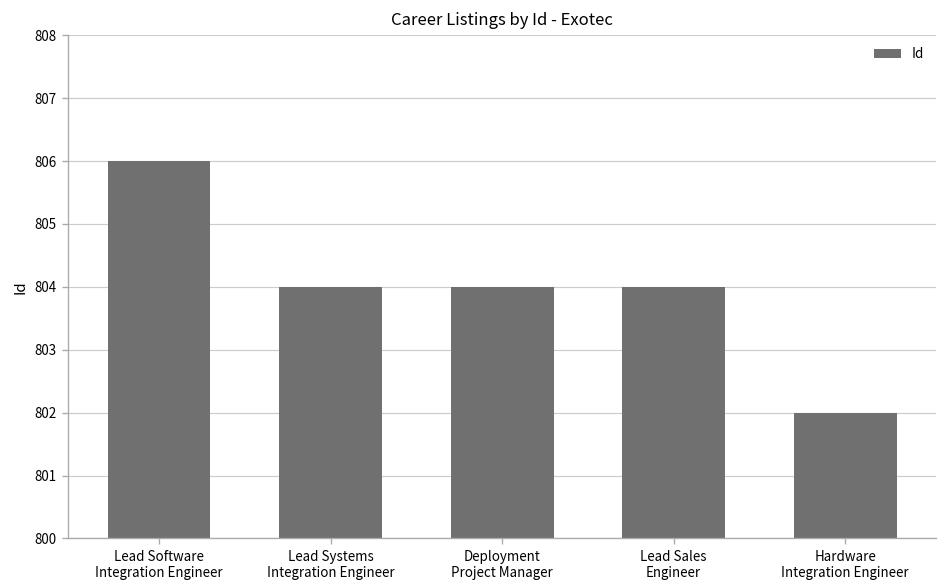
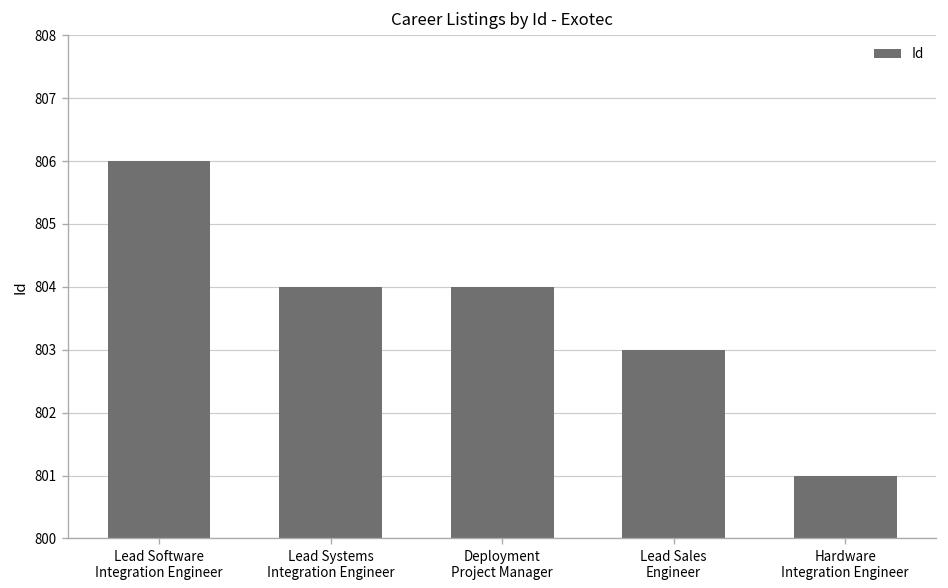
  {
    "Lead Software Integration Engineer": 806,
    "Lead Systems Integration Engineer": 804,
    "Deployment Project Manager": 804,
-   "Lead Sales Engineer": 804,
-   "Hardware Integration Engineer": 802
+   "Lead Sales Engineer": 803,
+   "Hardware Integration Engineer": 801
  }
